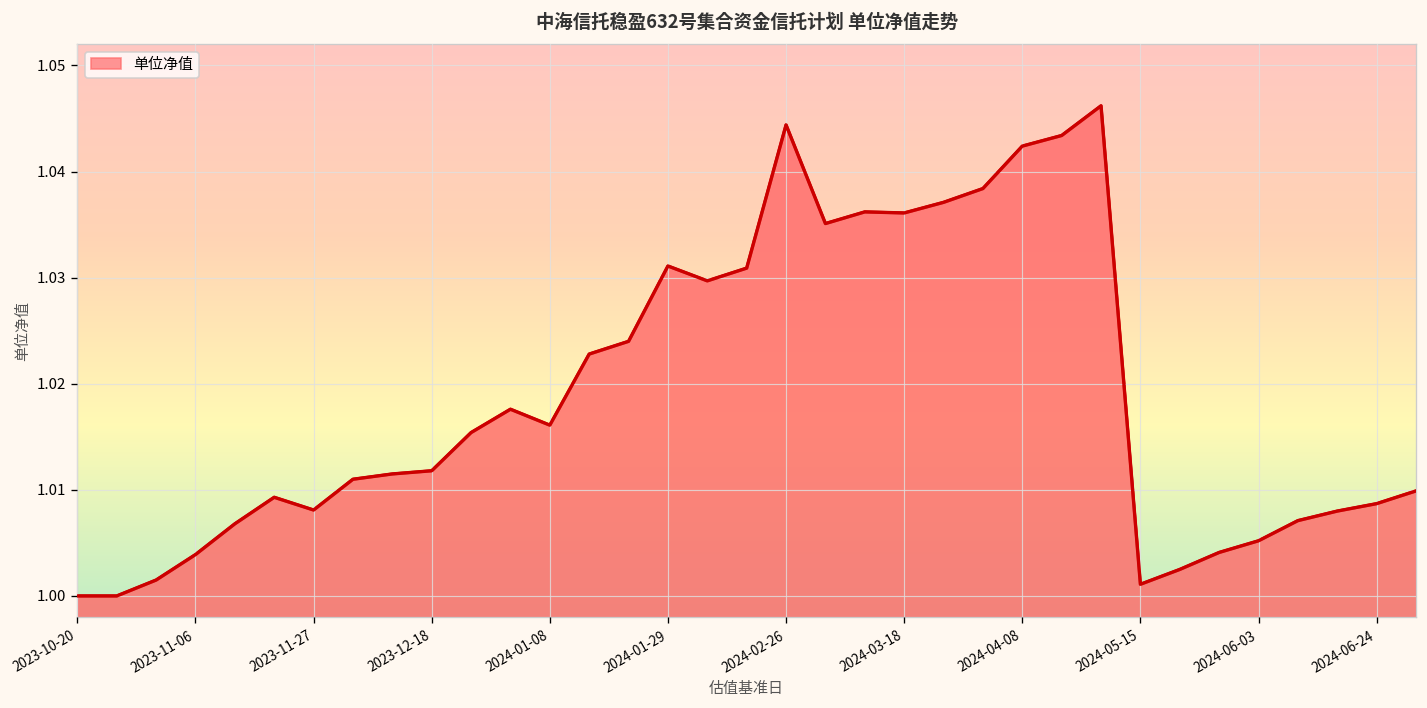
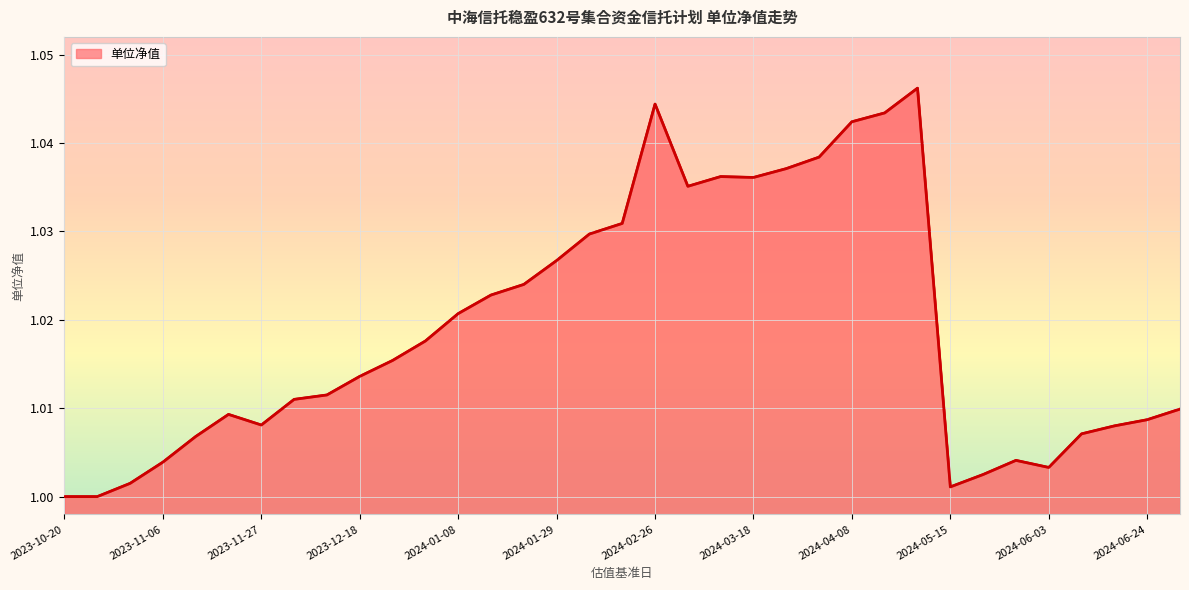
  {
    "2023-10-20": 1.000,
    "2023-11-06": 1.004,
    "2023-11-27": 1.008,
-   "2023-12-18": 1.012,
-   "2024-01-08": 1.016,
-   "2024-01-29": 1.031,
+   "2023-12-18": 1.014,
+   "2024-01-08": 1.021,
+   "2024-01-29": 1.027,
    "2024-02-26": 1.044,
    "2024-03-18": 1.036,
    "2024-04-08": 1.042,
    "2024-05-15": 1.001,
-   "2024-06-03": 1.005,
+   "2024-06-03": 1.003,
    "2024-06-24": 1.009
  }
